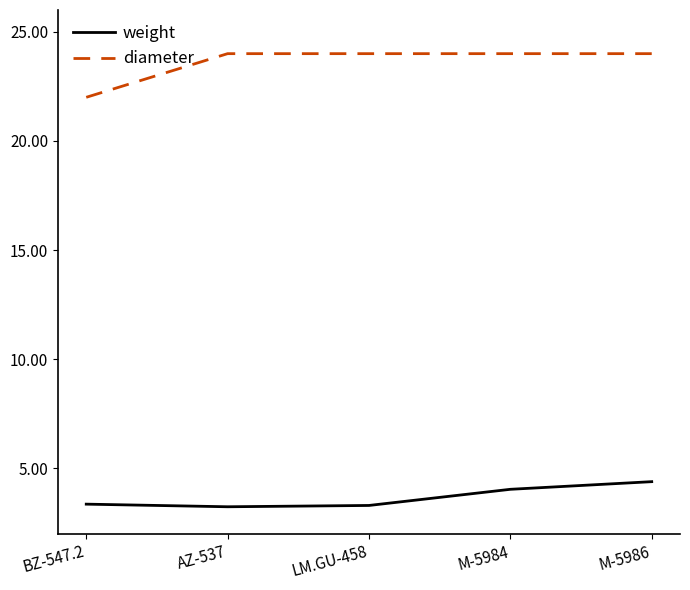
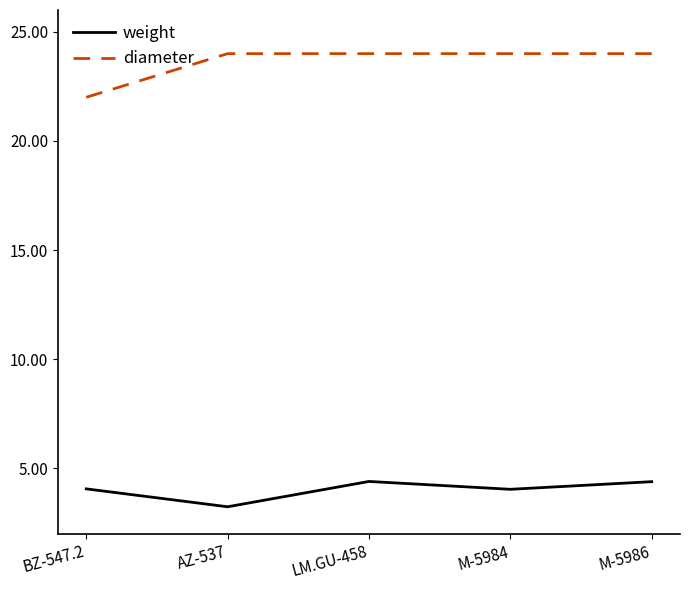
  {
    "weight": {
-     "BZ-547.2": 3.4,
+     "BZ-547.2": 4.1,
      "AZ-537": 3.2,
-     "LM.GU-458": 3.3,
+     "LM.GU-458": 4.4,
      "M-5984": 4.0,
      "M-5986": 4.4
    },
    "diameter": {
      "BZ-547.2": 22.0,
      "AZ-537": 24.0,
      "LM.GU-458": 24.0,
      "M-5984": 24.0,
      "M-5986": 24.0
    }
  }
